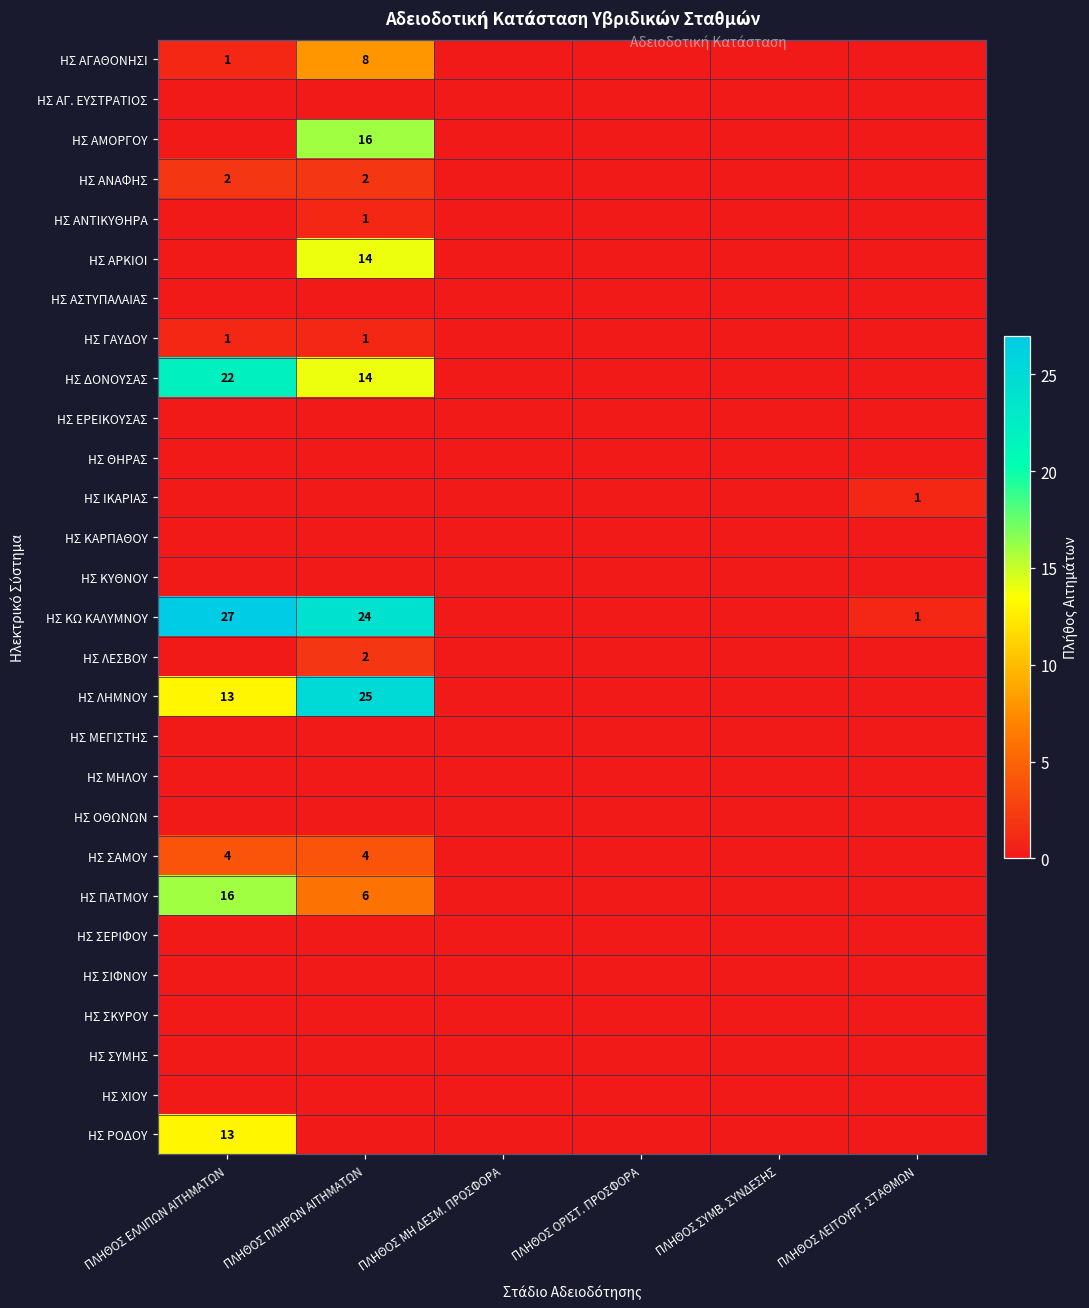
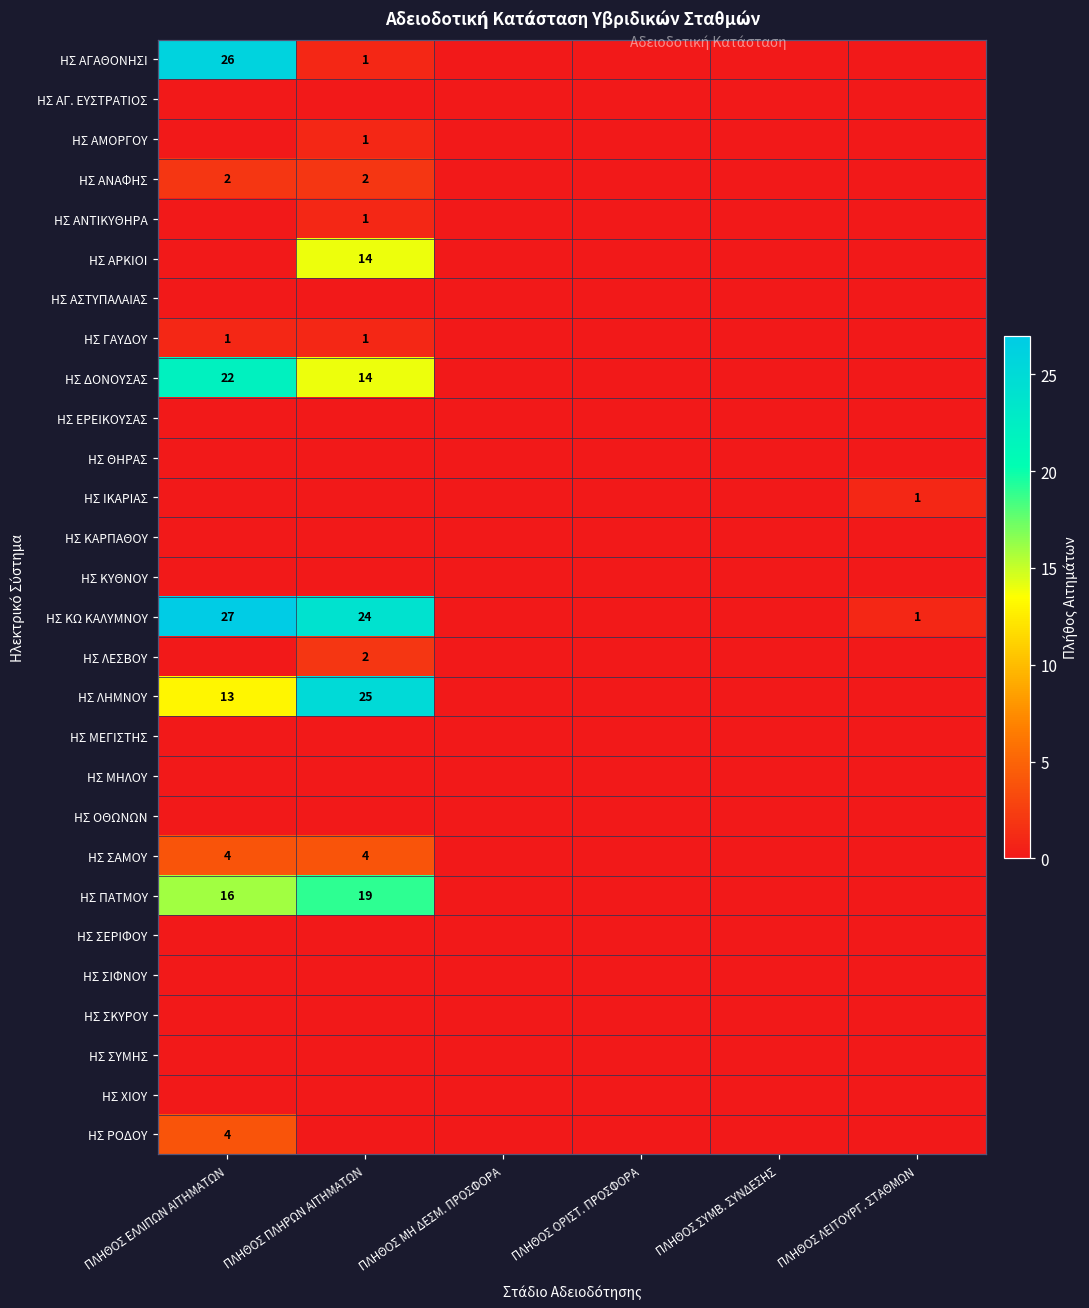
  {
    "ΗΣ ΑΓΑΘΟΝΗΣΙ": {
-     "ΠΛΗΘΟΣ ΕΛΛΙΠΩΝ ΑΙΤΗΜΑΤΩΝ": 1,
-     "ΠΛΗΘΟΣ ΠΛΗΡΩΝ ΑΙΤΗΜΑΤΩΝ": 8
+     "ΠΛΗΘΟΣ ΕΛΛΙΠΩΝ ΑΙΤΗΜΑΤΩΝ": 26,
+     "ΠΛΗΘΟΣ ΠΛΗΡΩΝ ΑΙΤΗΜΑΤΩΝ": 1
    },
    "ΗΣ ΑΜΟΡΓΟΥ": {
-     "ΠΛΗΘΟΣ ΠΛΗΡΩΝ ΑΙΤΗΜΑΤΩΝ": 16
+     "ΠΛΗΘΟΣ ΠΛΗΡΩΝ ΑΙΤΗΜΑΤΩΝ": 1
    },
    "ΗΣ ΑΝΑΦΗΣ": {
      "ΠΛΗΘΟΣ ΕΛΛΙΠΩΝ ΑΙΤΗΜΑΤΩΝ": 2,
      "ΠΛΗΘΟΣ ΠΛΗΡΩΝ ΑΙΤΗΜΑΤΩΝ": 2
    },
    "ΗΣ ΑΝΤΙΚΥΘΗΡΑ": {
      "ΠΛΗΘΟΣ ΠΛΗΡΩΝ ΑΙΤΗΜΑΤΩΝ": 1
    },
    "ΗΣ ΑΡΚΙΟΙ": {
      "ΠΛΗΘΟΣ ΠΛΗΡΩΝ ΑΙΤΗΜΑΤΩΝ": 14
    },
    "ΗΣ ΓΑΥΔΟΥ": {
      "ΠΛΗΘΟΣ ΕΛΛΙΠΩΝ ΑΙΤΗΜΑΤΩΝ": 1,
      "ΠΛΗΘΟΣ ΠΛΗΡΩΝ ΑΙΤΗΜΑΤΩΝ": 1
    },
    "ΗΣ ΔΟΝΟΥΣΑΣ": {
      "ΠΛΗΘΟΣ ΕΛΛΙΠΩΝ ΑΙΤΗΜΑΤΩΝ": 22,
      "ΠΛΗΘΟΣ ΠΛΗΡΩΝ ΑΙΤΗΜΑΤΩΝ": 14
    },
    "ΗΣ ΙΚΑΡΙΑΣ": {
      "ΠΛΗΘΟΣ ΛΕΙΤΟΥΡΓ. ΣΤΑΘΜΩΝ": 1
    },
    "ΗΣ ΚΩ ΚΑΛΥΜΝΟΥ": {
      "ΠΛΗΘΟΣ ΕΛΛΙΠΩΝ ΑΙΤΗΜΑΤΩΝ": 27,
      "ΠΛΗΘΟΣ ΠΛΗΡΩΝ ΑΙΤΗΜΑΤΩΝ": 24,
      "ΠΛΗΘΟΣ ΛΕΙΤΟΥΡΓ. ΣΤΑΘΜΩΝ": 1
    },
    "ΗΣ ΛΕΣΒΟΥ": {
      "ΠΛΗΘΟΣ ΠΛΗΡΩΝ ΑΙΤΗΜΑΤΩΝ": 2
    },
    "ΗΣ ΛΗΜΝΟΥ": {
      "ΠΛΗΘΟΣ ΕΛΛΙΠΩΝ ΑΙΤΗΜΑΤΩΝ": 13,
      "ΠΛΗΘΟΣ ΠΛΗΡΩΝ ΑΙΤΗΜΑΤΩΝ": 25
    },
    "ΗΣ ΣΑΜΟΥ": {
      "ΠΛΗΘΟΣ ΕΛΛΙΠΩΝ ΑΙΤΗΜΑΤΩΝ": 4,
      "ΠΛΗΘΟΣ ΠΛΗΡΩΝ ΑΙΤΗΜΑΤΩΝ": 4
    },
    "ΗΣ ΠΑΤΜΟΥ": {
      "ΠΛΗΘΟΣ ΕΛΛΙΠΩΝ ΑΙΤΗΜΑΤΩΝ": 16,
-     "ΠΛΗΘΟΣ ΠΛΗΡΩΝ ΑΙΤΗΜΑΤΩΝ": 6
+     "ΠΛΗΘΟΣ ΠΛΗΡΩΝ ΑΙΤΗΜΑΤΩΝ": 19
    },
    "ΗΣ ΡΟΔΟΥ": {
-     "ΠΛΗΘΟΣ ΕΛΛΙΠΩΝ ΑΙΤΗΜΑΤΩΝ": 13
+     "ΠΛΗΘΟΣ ΕΛΛΙΠΩΝ ΑΙΤΗΜΑΤΩΝ": 4
    }
  }
